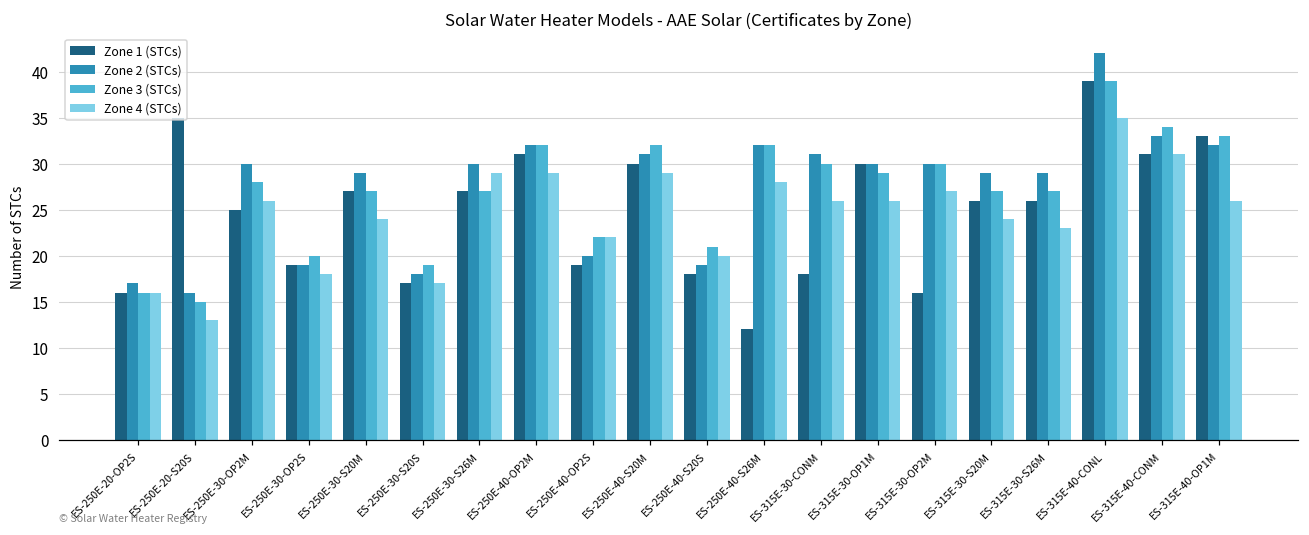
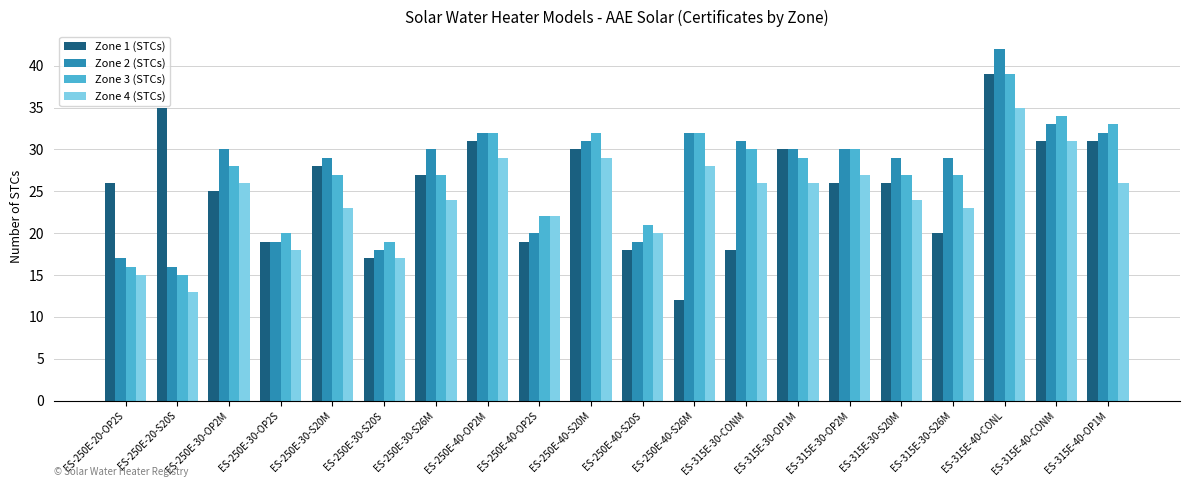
  {
    "Zone 1 (STCs)": {
-     "ES-250E-20-OP2S": 16,
+     "ES-250E-20-OP2S": 26,
      "ES-250E-20-S20S": 35,
      "ES-250E-30-OP2M": 25,
      "ES-250E-30-OP2S": 19,
-     "ES-250E-30-S20M": 27,
+     "ES-250E-30-S20M": 28,
      "ES-250E-30-S20S": 17,
      "ES-250E-30-S26M": 27,
      "ES-250E-40-OP2M": 31,
      "ES-250E-40-OP2S": 19,
      "ES-250E-40-S20M": 30,
      "ES-250E-40-S20S": 18,
      "ES-250E-40-S26M": 12,
      "ES-315E-30-CONM": 18,
      "ES-315E-30-OP1M": 30,
-     "ES-315E-30-OP2M": 16,
+     "ES-315E-30-OP2M": 26,
      "ES-315E-30-S20M": 26,
-     "ES-315E-30-S26M": 26,
+     "ES-315E-30-S26M": 20,
      "ES-315E-40-CONL": 39,
      "ES-315E-40-CONM": 31,
-     "ES-315E-40-OP1M": 33
+     "ES-315E-40-OP1M": 31
    },
    "Zone 4 (STCs)": {
-     "ES-250E-20-OP2S": 16,
+     "ES-250E-20-OP2S": 15,
      "ES-250E-20-S20S": 13,
      "ES-250E-30-OP2M": 26,
      "ES-250E-30-OP2S": 18,
-     "ES-250E-30-S20M": 24,
+     "ES-250E-30-S20M": 23,
      "ES-250E-30-S20S": 17,
-     "ES-250E-30-S26M": 29,
+     "ES-250E-30-S26M": 24,
      "ES-250E-40-OP2M": 29,
      "ES-250E-40-OP2S": 22,
      "ES-250E-40-S20M": 29,
      "ES-250E-40-S20S": 20,
      "ES-250E-40-S26M": 28,
      "ES-315E-30-CONM": 26,
      "ES-315E-30-OP1M": 26,
      "ES-315E-30-OP2M": 27,
      "ES-315E-30-S20M": 24,
      "ES-315E-30-S26M": 23,
      "ES-315E-40-CONL": 35,
      "ES-315E-40-CONM": 31,
      "ES-315E-40-OP1M": 26
    }
  }
